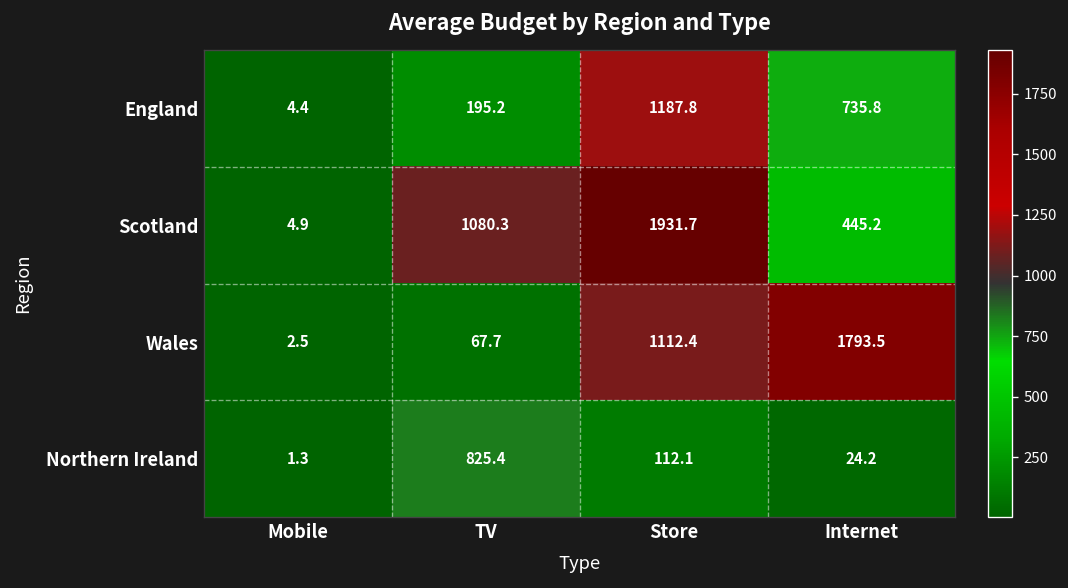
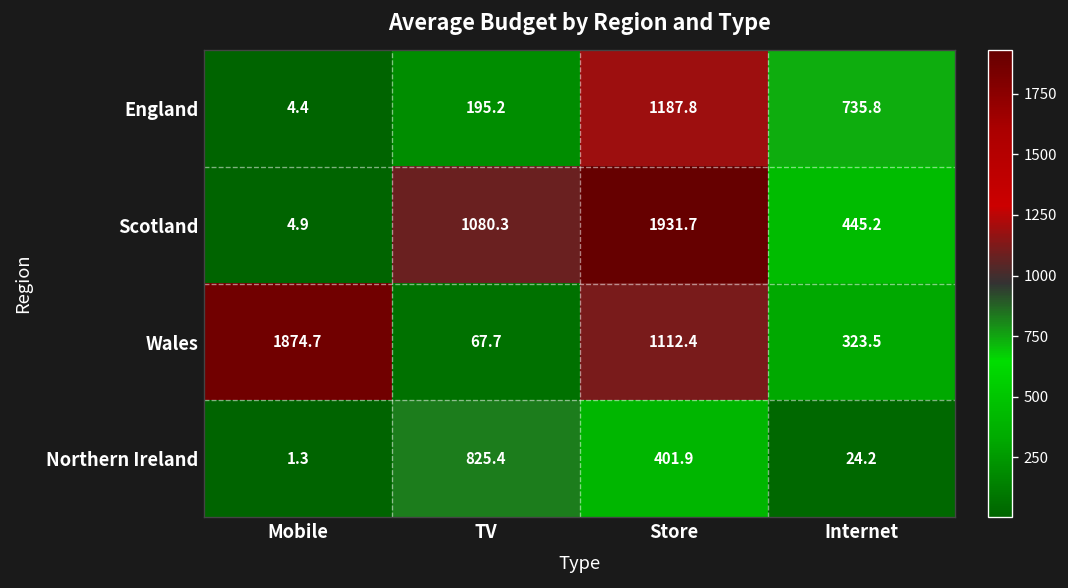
  {
    "England": {
      "Mobile": 4.4,
      "TV": 195.2,
      "Store": 1187.8,
      "Internet": 735.8
    },
    "Scotland": {
      "Mobile": 4.9,
      "TV": 1080.3,
      "Store": 1931.7,
      "Internet": 445.2
    },
    "Wales": {
-     "Mobile": 2.5,
+     "Mobile": 1874.7,
      "TV": 67.7,
      "Store": 1112.4,
-     "Internet": 1793.5
+     "Internet": 323.5
    },
    "Northern Ireland": {
      "Mobile": 1.3,
      "TV": 825.4,
-     "Store": 112.1,
+     "Store": 401.9,
      "Internet": 24.2
    }
  }
